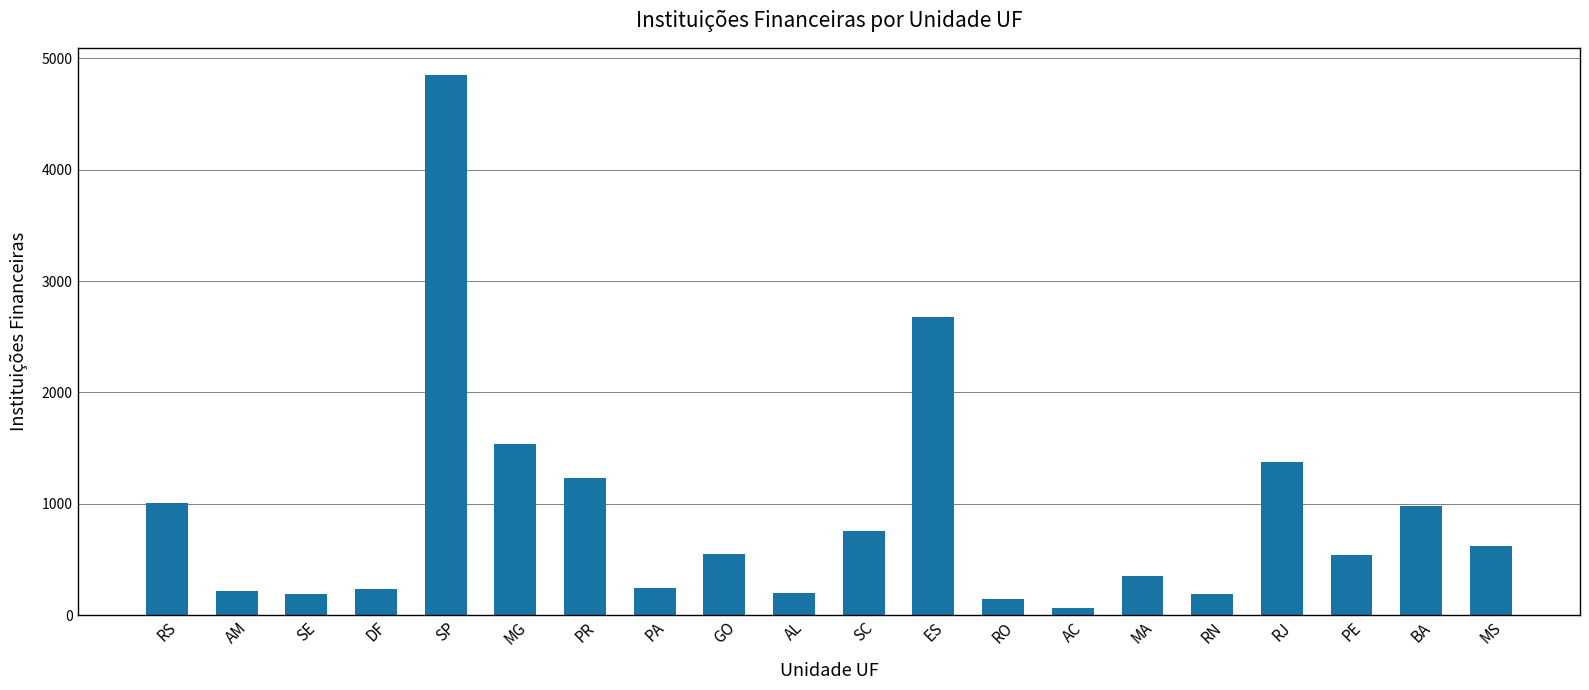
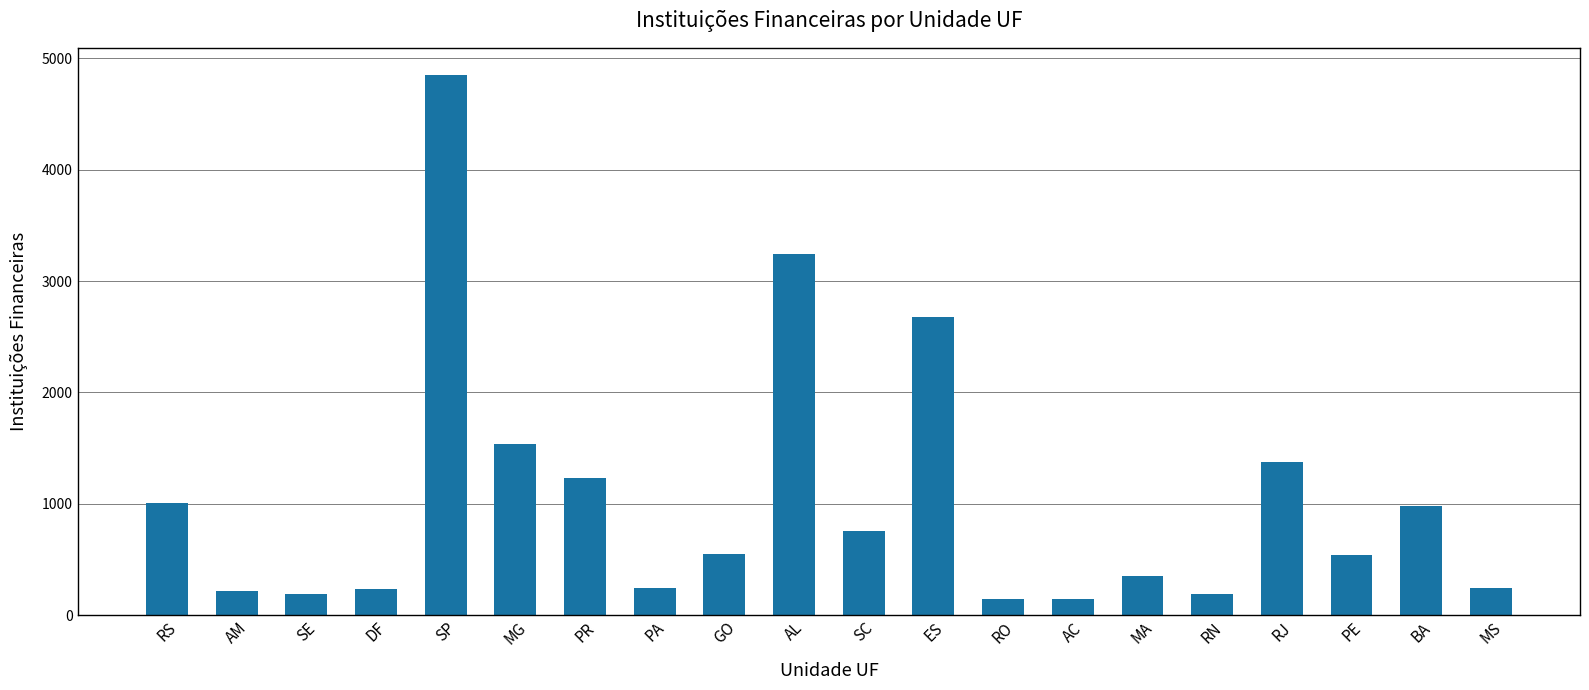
  {
    "RS": 1010,
    "AM": 220,
    "SE": 190,
    "DF": 230,
    "SP": 4850,
    "MG": 1540,
    "PR": 1230,
    "PA": 240,
    "GO": 550,
-   "AL": 190,
+   "AL": 3240,
    "SC": 760,
    "ES": 2680,
    "RO": 140,
-   "AC": 60,
+   "AC": 140,
    "MA": 350,
    "RN": 190,
    "RJ": 1380,
    "PE": 540,
    "BA": 980,
-   "MS": 620
+   "MS": 240
  }
